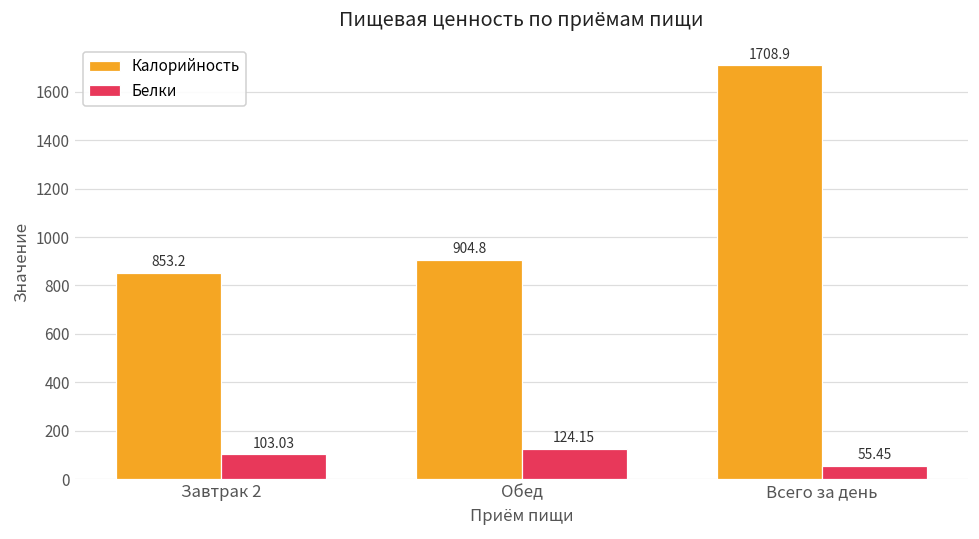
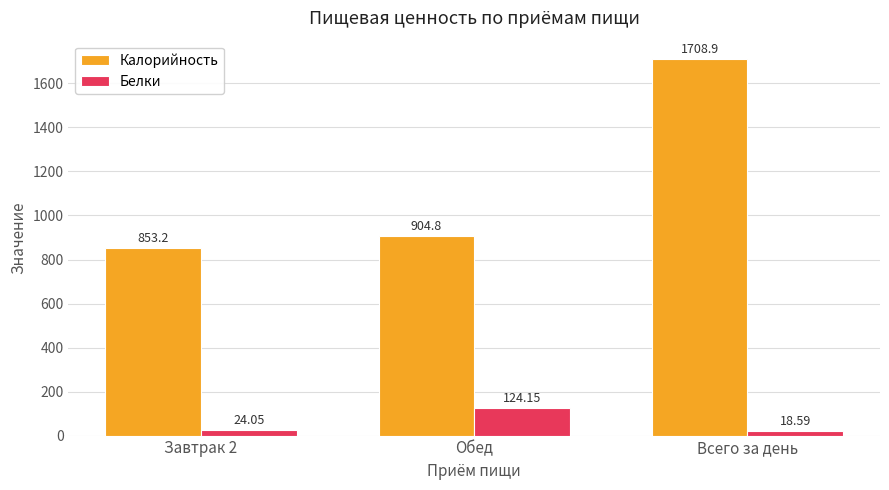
  {
    "Калорийность": {
      "Завтрак 2": 853.2,
      "Обед": 904.8,
      "Всего за день": 1708.9
    },
    "Белки": {
-     "Завтрак 2": 103.03,
+     "Завтрак 2": 24.05,
      "Обед": 124.15,
-     "Всего за день": 55.45
+     "Всего за день": 18.59
    }
  }
